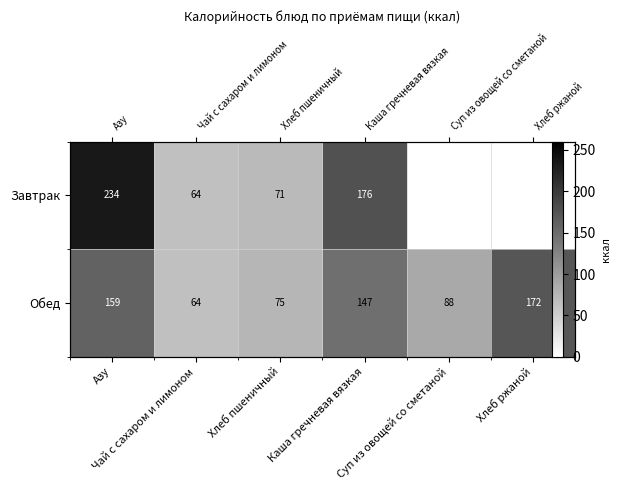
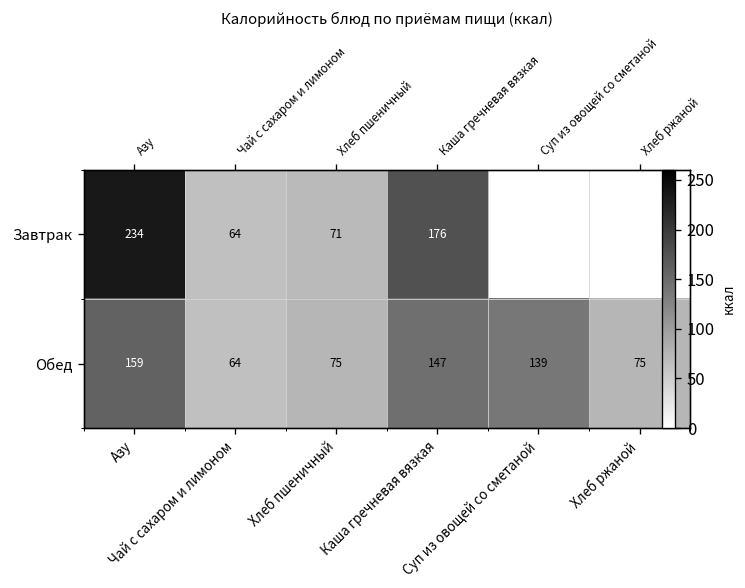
  {
    "Завтрак": {
      "Азу": 234,
      "Чай с сахаром и лимоном": 64,
      "Хлеб пшеничный": 71,
      "Каша гречневая вязкая": 176
    },
    "Обед": {
      "Азу": 159,
      "Чай с сахаром и лимоном": 64,
      "Хлеб пшеничный": 75,
      "Каша гречневая вязкая": 147,
-     "Суп из овощей со сметаной": 88,
-     "Хлеб ржаной": 172
+     "Суп из овощей со сметаной": 139,
+     "Хлеб ржаной": 75
    }
  }
